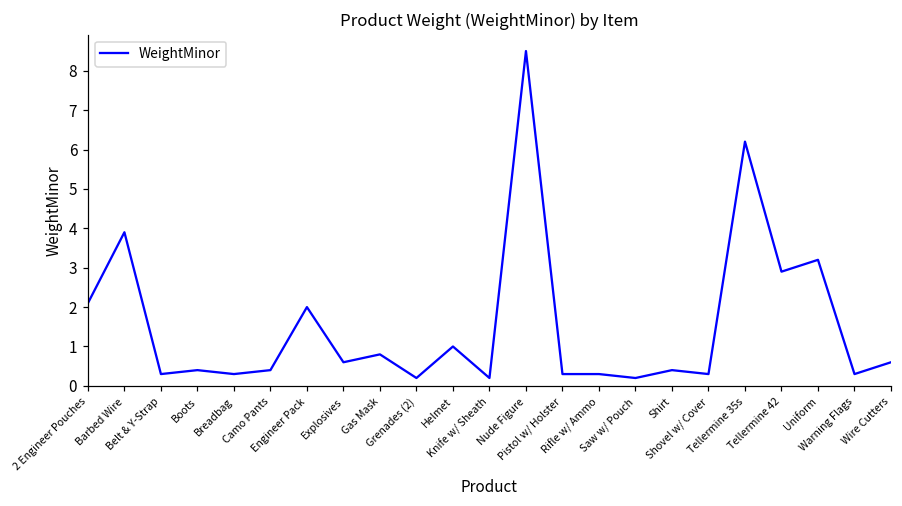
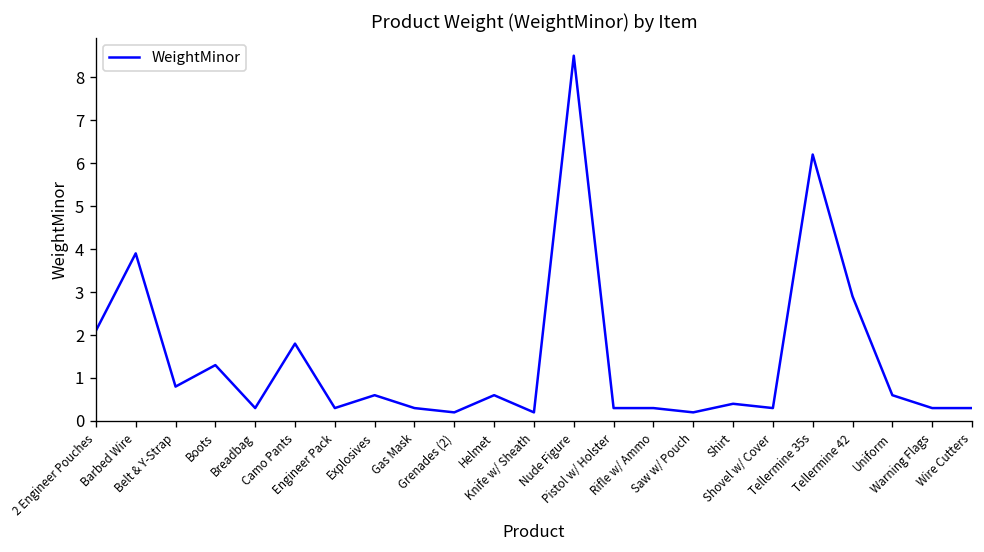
  {
    "2 Engineer Pouches": 2.1,
    "Barbed Wire": 3.9,
-   "Belt & Y-Strap": 0.3,
-   "Boots": 0.4,
+   "Belt & Y-Strap": 0.8,
+   "Boots": 1.3,
    "Breadbag": 0.3,
-   "Camo Pants": 0.4,
-   "Engineer Pack": 2.0,
+   "Camo Pants": 1.8,
+   "Engineer Pack": 0.3,
    "Explosives": 0.6,
-   "Gas Mask": 0.8,
+   "Gas Mask": 0.3,
    "Grenades (2)": 0.2,
-   "Helmet": 1.0,
+   "Helmet": 0.6,
    "Knife w/ Sheath": 0.2,
    "Nude Figure": 8.5,
    "Pistol w/ Holster": 0.3,
    "Rifle w/ Ammo": 0.3,
    "Saw w/ Pouch": 0.2,
    "Shirt": 0.4,
    "Shovel w/ Cover": 0.3,
    "Tellermine 35s": 6.2,
    "Tellermine 42": 2.9,
-   "Uniform": 3.2,
+   "Uniform": 0.6,
    "Warning Flags": 0.3,
-   "Wire Cutters": 0.6
+   "Wire Cutters": 0.3
  }
